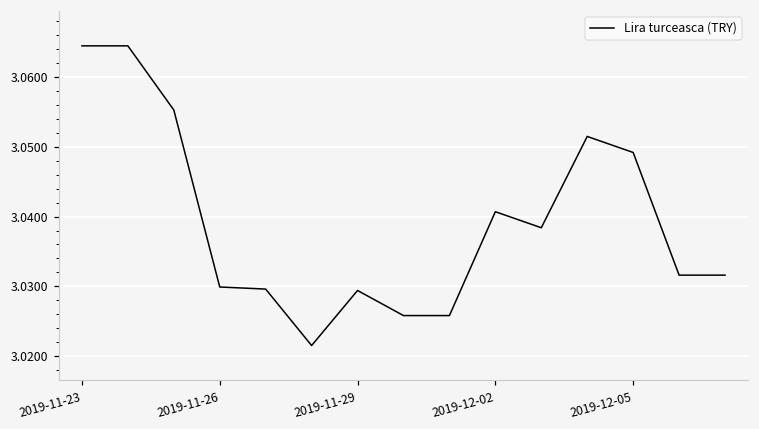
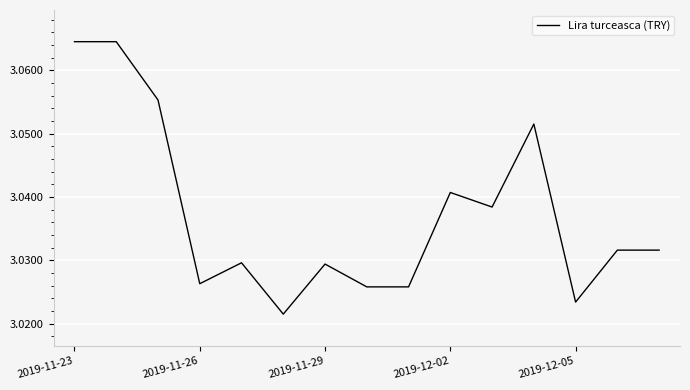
  {
    "2019-11-23": 3.065,
-   "2019-11-26": 3.030,
+   "2019-11-26": 3.026,
    "2019-11-29": 3.029,
    "2019-12-02": 3.041,
-   "2019-12-05": 3.049
+   "2019-12-05": 3.023
  }
